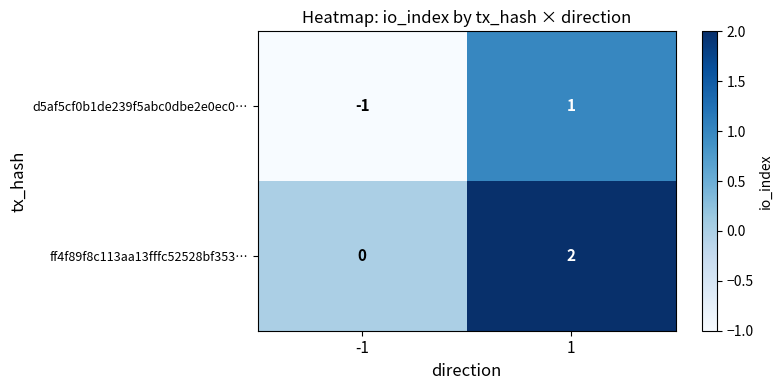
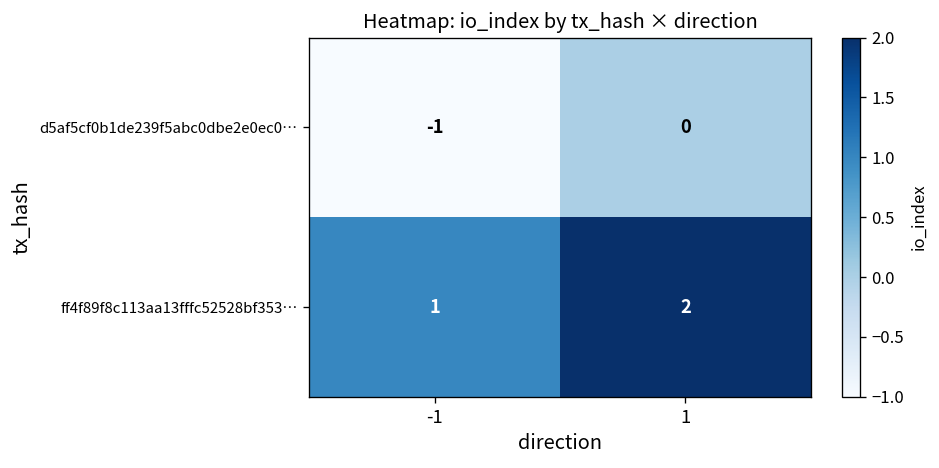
  {
    "d5af5cf0b1de239f5abc0dbe2e0ec0…": {
      "-1": -1,
-     "1": 1
+     "1": 0
    },
    "ff4f89f8c113aa13fffc52528bf353…": {
-     "-1": 0,
+     "-1": 1,
      "1": 2
    }
  }
